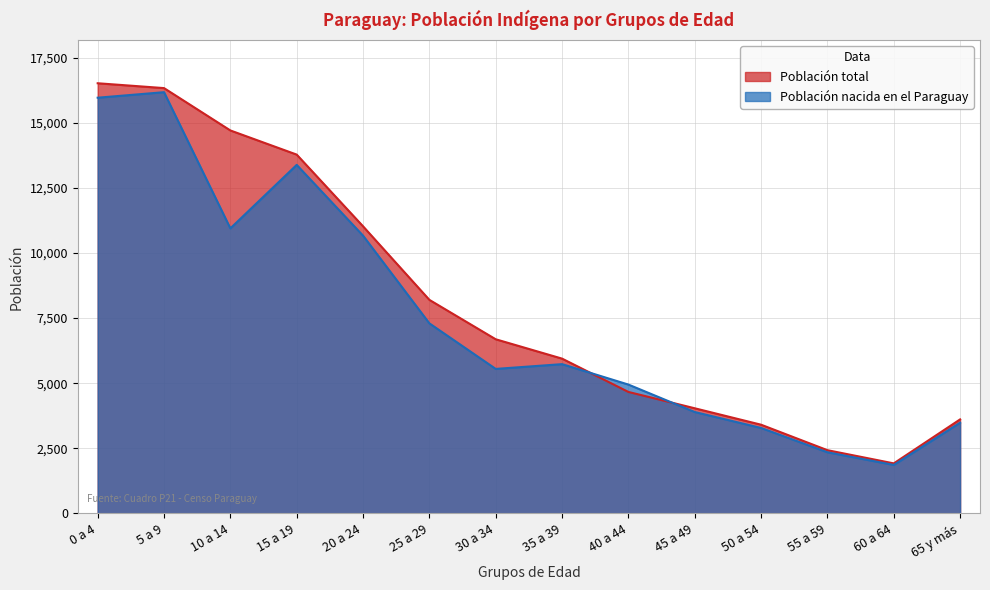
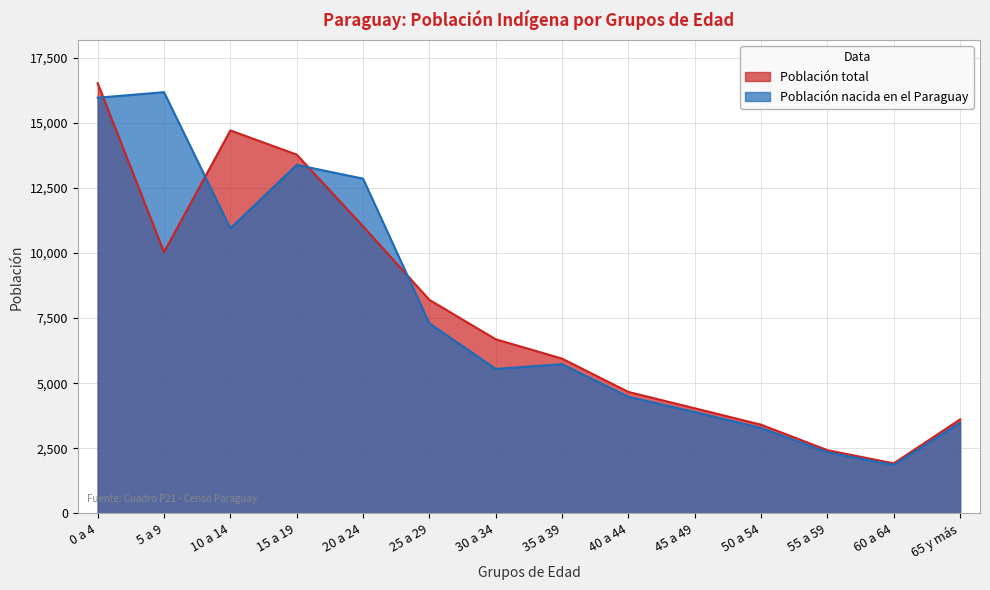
  {
    "Población total": {
      "0 a 4": "16,500",
-     "5 a 9": "16,300",
+     "5 a 9": "10,000",
      "10 a 14": "14,700",
      "15 a 19": "13,800",
      "20 a 24": "11,000",
      "25 a 29": "8,200",
      "30 a 34": "6,700",
      "35 a 39": "5,900",
      "40 a 44": "4,700",
      "45 a 49": "4,000",
      "50 a 54": "3,400",
      "65 y más": "3,600"
    },
    "Población nacida en el Paraguay": {
      "0 a 4": "16,000",
      "5 a 9": "16,200",
      "10 a 14": "10,900",
      "15 a 19": "13,400",
-     "20 a 24": "10,700",
+     "20 a 24": "12,900",
      "25 a 29": "7,300",
      "30 a 34": "5,500",
      "35 a 39": "5,700",
-     "40 a 44": "4,900",
+     "40 a 44": "4,500",
      "45 a 49": "3,900",
      "50 a 54": "3,300",
      "65 y más": "3,500"
    }
  }
